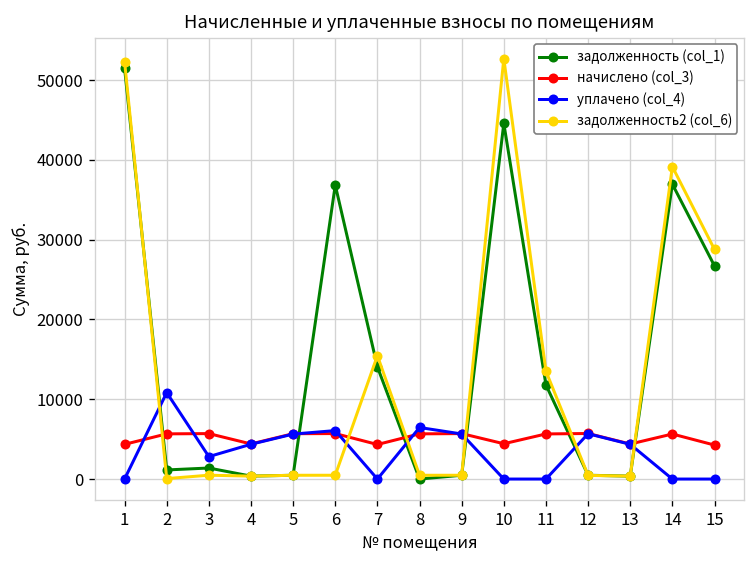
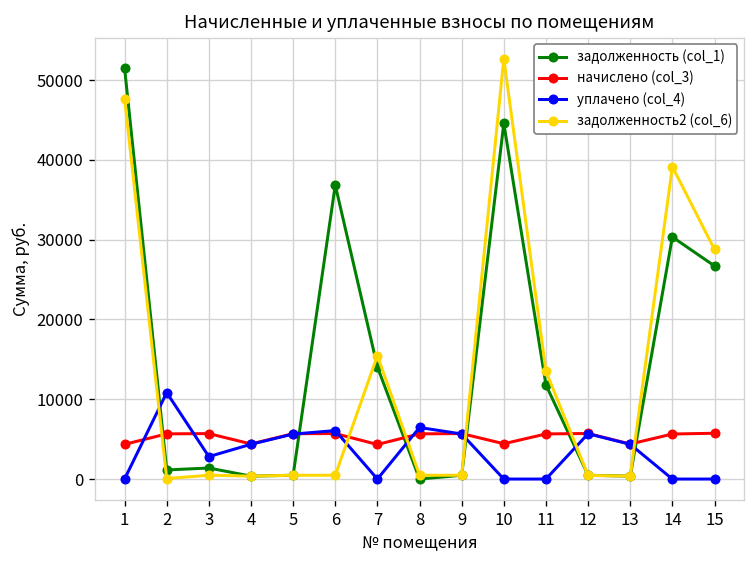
  {
    "задолженность (col_1)": {
      "1": 52000,
      "2": 1000,
      "3": 1000,
      "6": 37000,
      "7": 14000,
      "8": 0,
      "10": 45000,
      "11": 12000,
-     "14": 37000,
+     "14": 30000,
      "15": 27000
    },
    "начислено (col_3)": {
      "1": 4000,
      "2": 6000,
      "3": 6000,
      "7": 4000,
      "8": 6000,
      "10": 4000,
      "11": 6000,
      "14": 6000,
-     "15": 4000
+     "15": 6000
    },
    "уплачено (col_4)": {
      "1": 0,
      "2": 11000,
      "3": 3000,
      "7": 0,
      "8": 6000,
      "10": 0,
      "11": 0,
      "14": 0,
      "15": 0
    },
    "задолженность2 (col_6)": {
-     "1": 52000,
+     "1": 48000,
      "2": 0,
      "3": 0,
      "6": 0,
      "7": 15000,
      "8": 0,
      "10": 53000,
      "11": 14000,
      "14": 39000,
      "15": 29000
    }
  }
